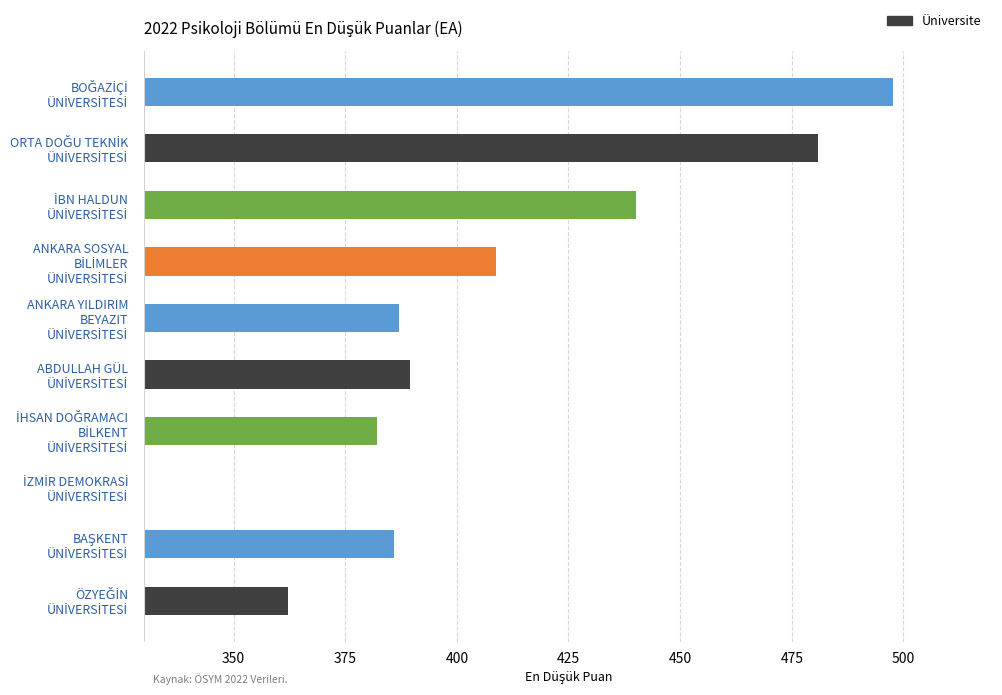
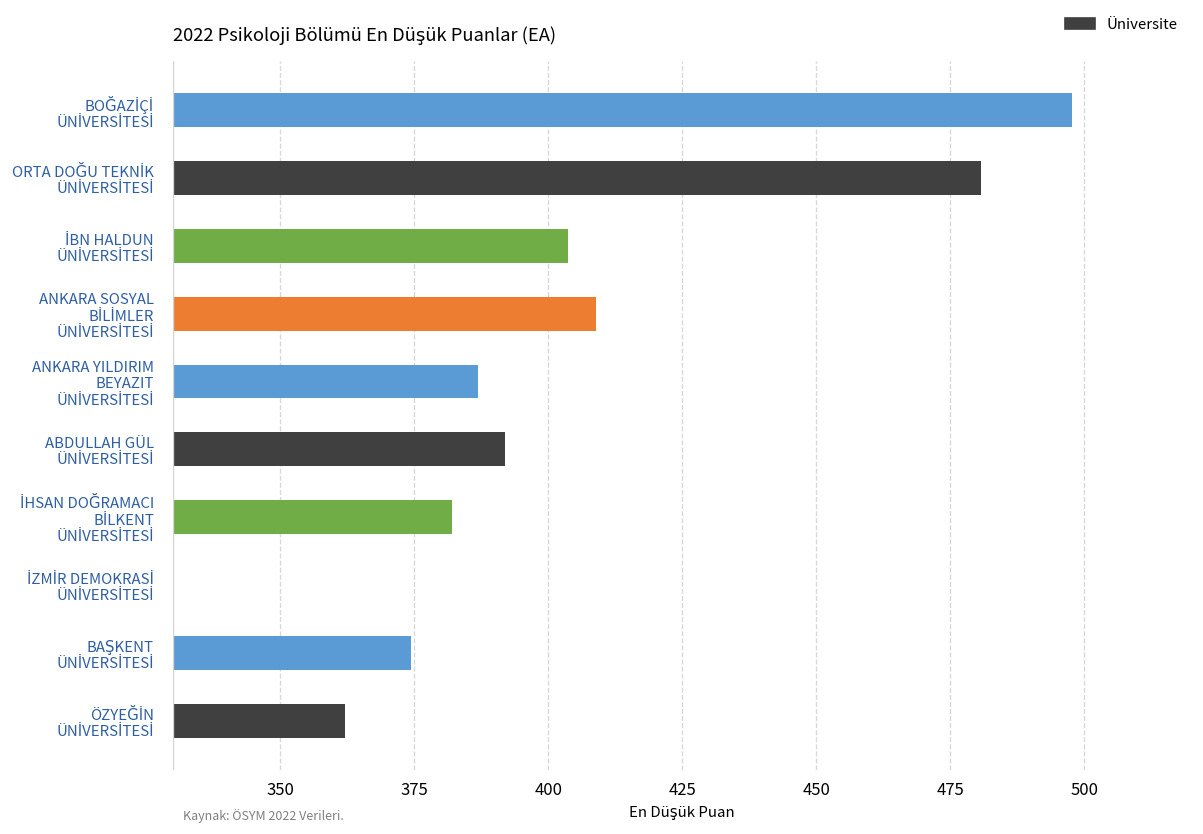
  {
    "BOĞAZİÇİ ÜNİVERSİTESİ": 498,
    "ORTA DOĞU TEKNİK ÜNİVERSİTESİ": 481,
-   "İBN HALDUN ÜNİVERSİTESİ": 440,
+   "İBN HALDUN ÜNİVERSİTESİ": 404,
    "ANKARA SOSYAL BİLİMLER ÜNİVERSİTESİ": 409,
    "ANKARA YILDIRIM BEYAZIT ÜNİVERSİTESİ": 387,
-   "ABDULLAH GÜL ÜNİVERSİTESİ": 390,
+   "ABDULLAH GÜL ÜNİVERSİTESİ": 392,
    "İHSAN DOĞRAMACI BİLKENT ÜNİVERSİTESİ": 382,
-   "BAŞKENT ÜNİVERSİTESİ": 386,
+   "BAŞKENT ÜNİVERSİTESİ": 374,
    "ÖZYEĞİN ÜNİVERSİTESİ": 362
  }
